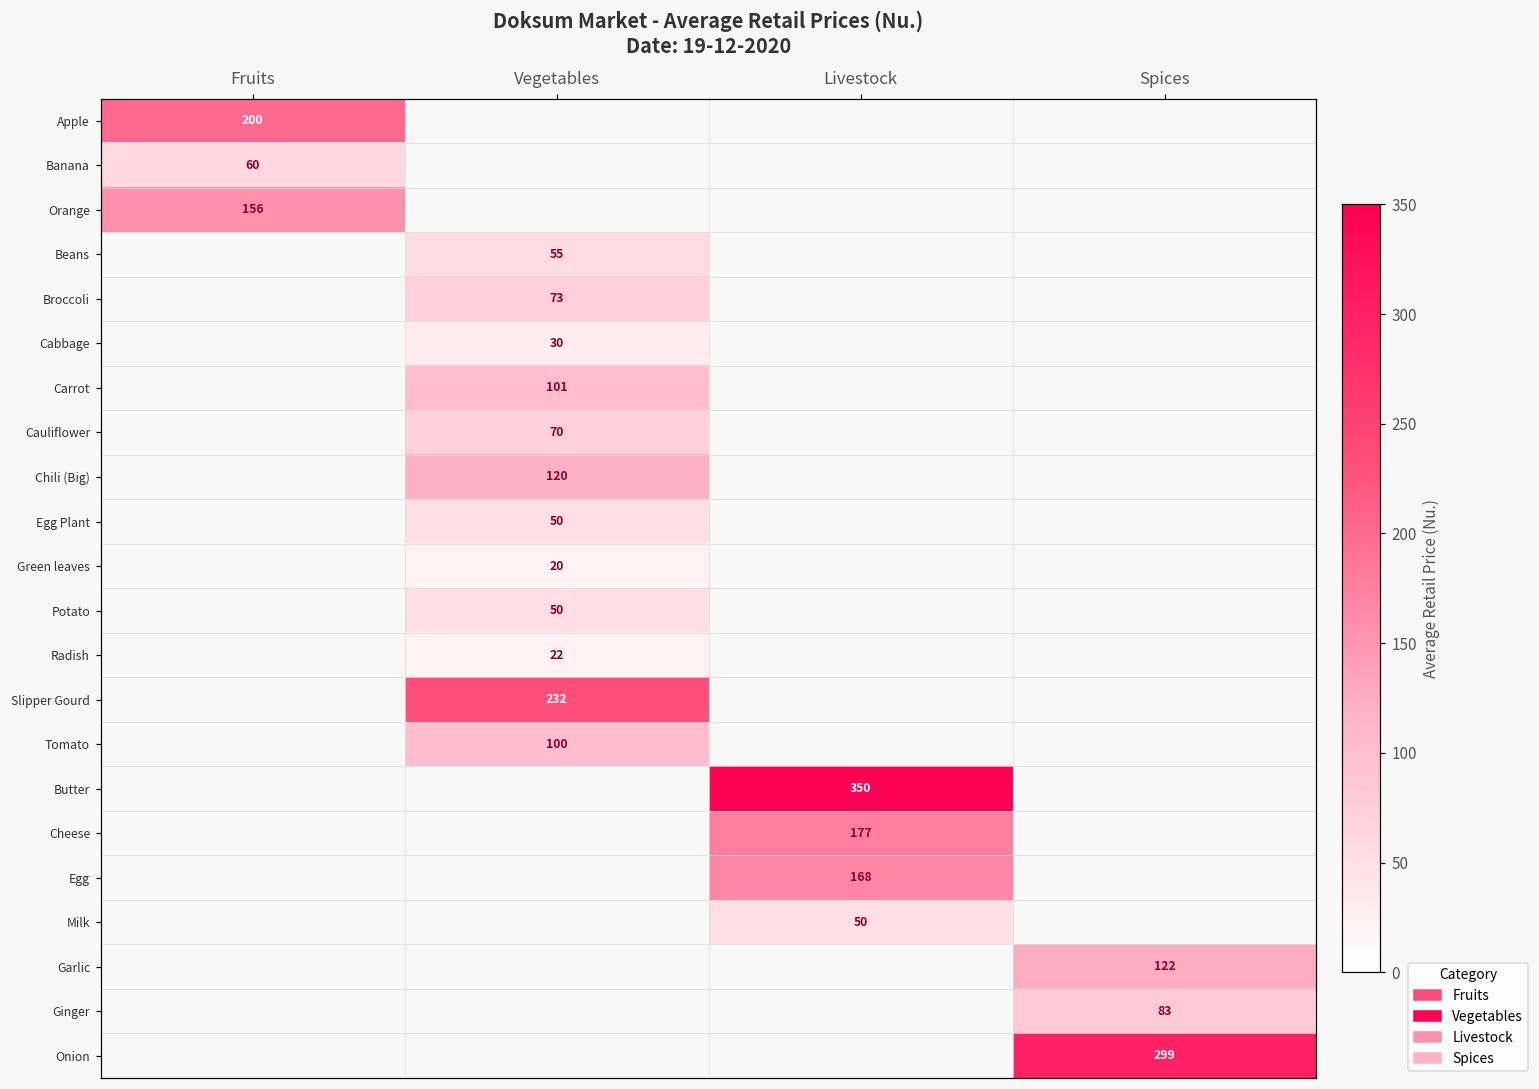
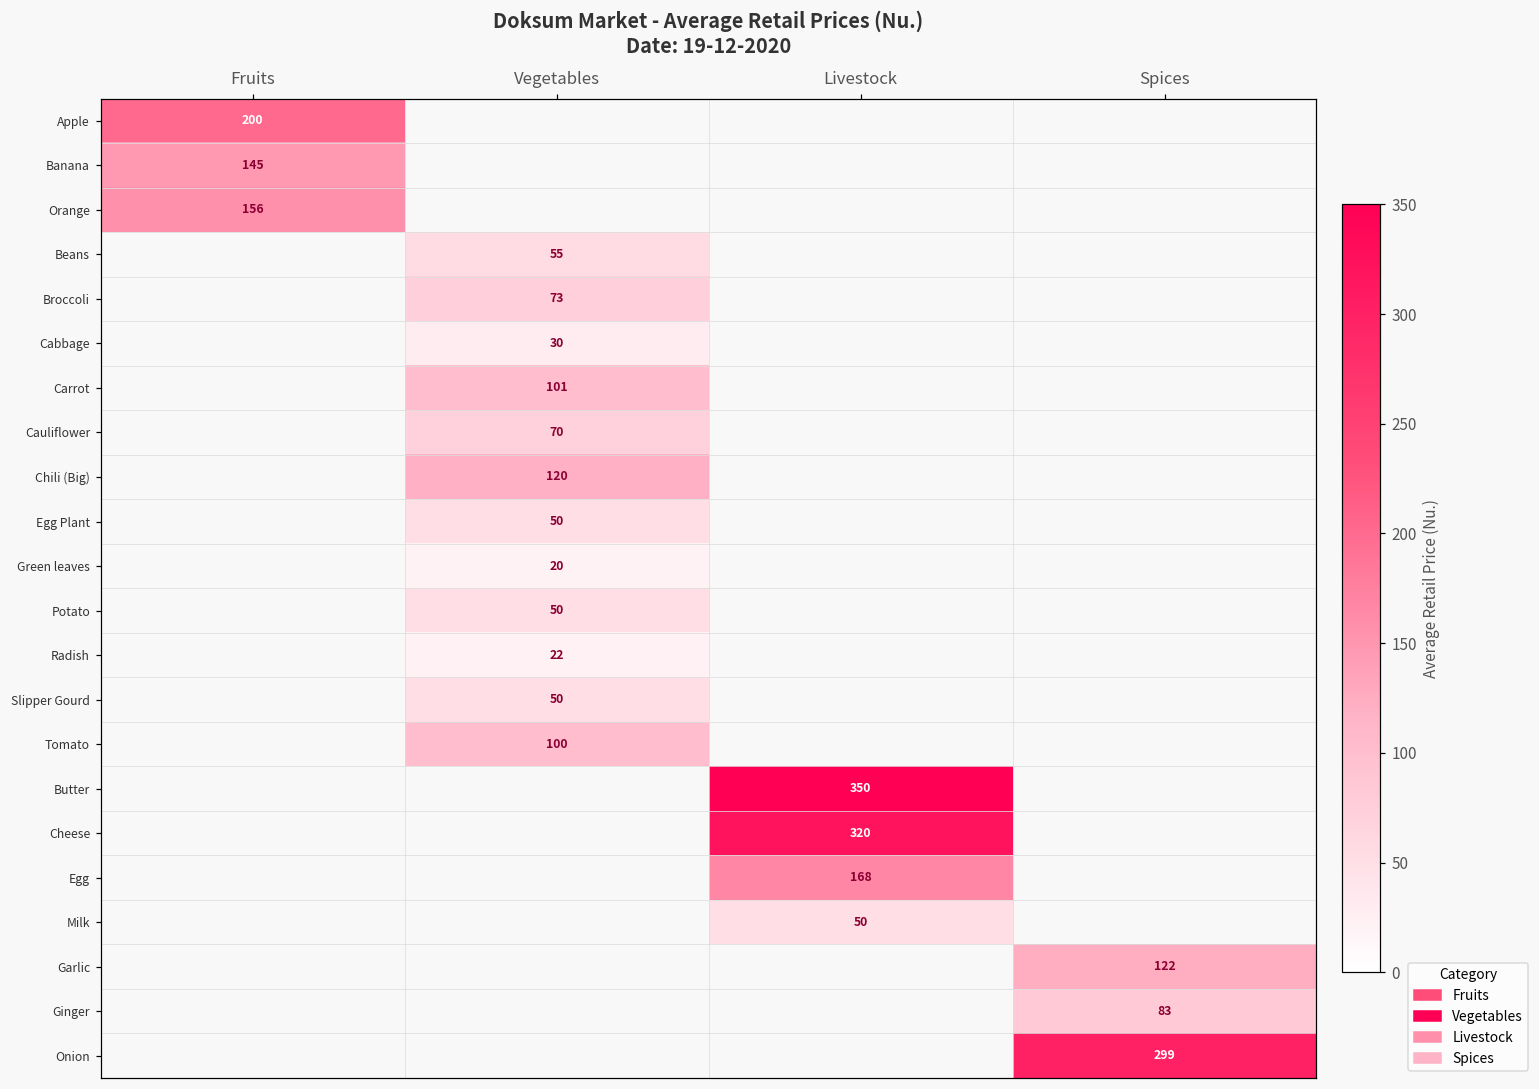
  {
    "Apple": {
      "Fruits": 200
    },
    "Banana": {
-     "Fruits": 60
+     "Fruits": 145
    },
    "Orange": {
      "Fruits": 156
    },
    "Beans": {
      "Vegetables": 55
    },
    "Broccoli": {
      "Vegetables": 73
    },
    "Cabbage": {
      "Vegetables": 30
    },
    "Carrot": {
      "Vegetables": 101
    },
    "Cauliflower": {
      "Vegetables": 70
    },
    "Chili (Big)": {
      "Vegetables": 120
    },
    "Egg Plant": {
      "Vegetables": 50
    },
    "Green leaves": {
      "Vegetables": 20
    },
    "Potato": {
      "Vegetables": 50
    },
    "Radish": {
      "Vegetables": 22
    },
    "Slipper Gourd": {
-     "Vegetables": 232
+     "Vegetables": 50
    },
    "Tomato": {
      "Vegetables": 100
    },
    "Butter": {
      "Livestock": 350
    },
    "Cheese": {
-     "Livestock": 177
+     "Livestock": 320
    },
    "Egg": {
      "Livestock": 168
    },
    "Milk": {
      "Livestock": 50
    },
    "Garlic": {
      "Spices": 122
    },
    "Ginger": {
      "Spices": 83
    },
    "Onion": {
      "Spices": 299
    }
  }
